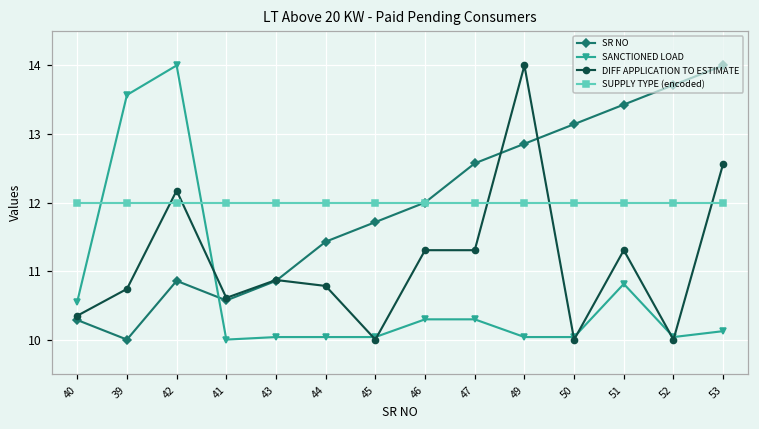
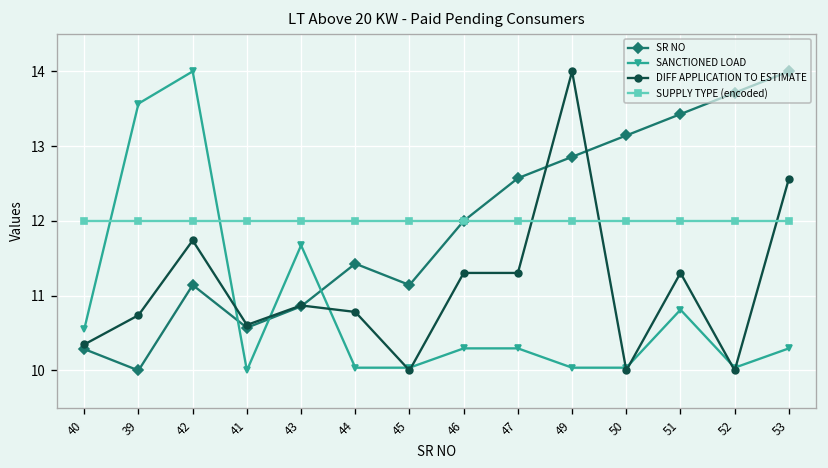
  {
    "SR NO": {
      "40": 10.3,
      "39": 10.0,
-     "42": 10.9,
+     "42": 11.1,
      "44": 11.4,
-     "45": 11.7,
+     "45": 11.1,
      "47": 12.6,
      "49": 12.9,
      "50": 13.1,
      "51": 13.4
    },
    "SANCTIONED LOAD": {
      "40": 10.6,
      "39": 13.6,
      "42": 14.0,
      "41": 10.0,
-     "43": 10.0,
+     "43": 11.7,
      "44": 10.0,
      "46": 10.3,
      "47": 10.3,
      "49": 10.0,
      "51": 10.8,
-     "53": 10.1
+     "53": 10.3
    },
    "DIFF APPLICATION TO ESTIMATE": {
      "40": 10.3,
      "39": 10.7,
-     "42": 12.2,
+     "42": 11.7,
      "44": 10.8,
      "46": 11.3,
      "47": 11.3,
      "49": 14.0,
      "51": 11.3,
      "53": 12.6
    },
    "SUPPLY TYPE (encoded)": {
      "40": 12.0,
      "39": 12.0,
      "42": 12.0,
      "41": 12.0,
      "43": 12.0,
      "44": 12.0,
      "45": 12.0,
      "47": 12.0,
      "49": 12.0,
      "50": 12.0,
      "51": 12.0,
      "52": 12.0,
      "53": 12.0
    }
  }
